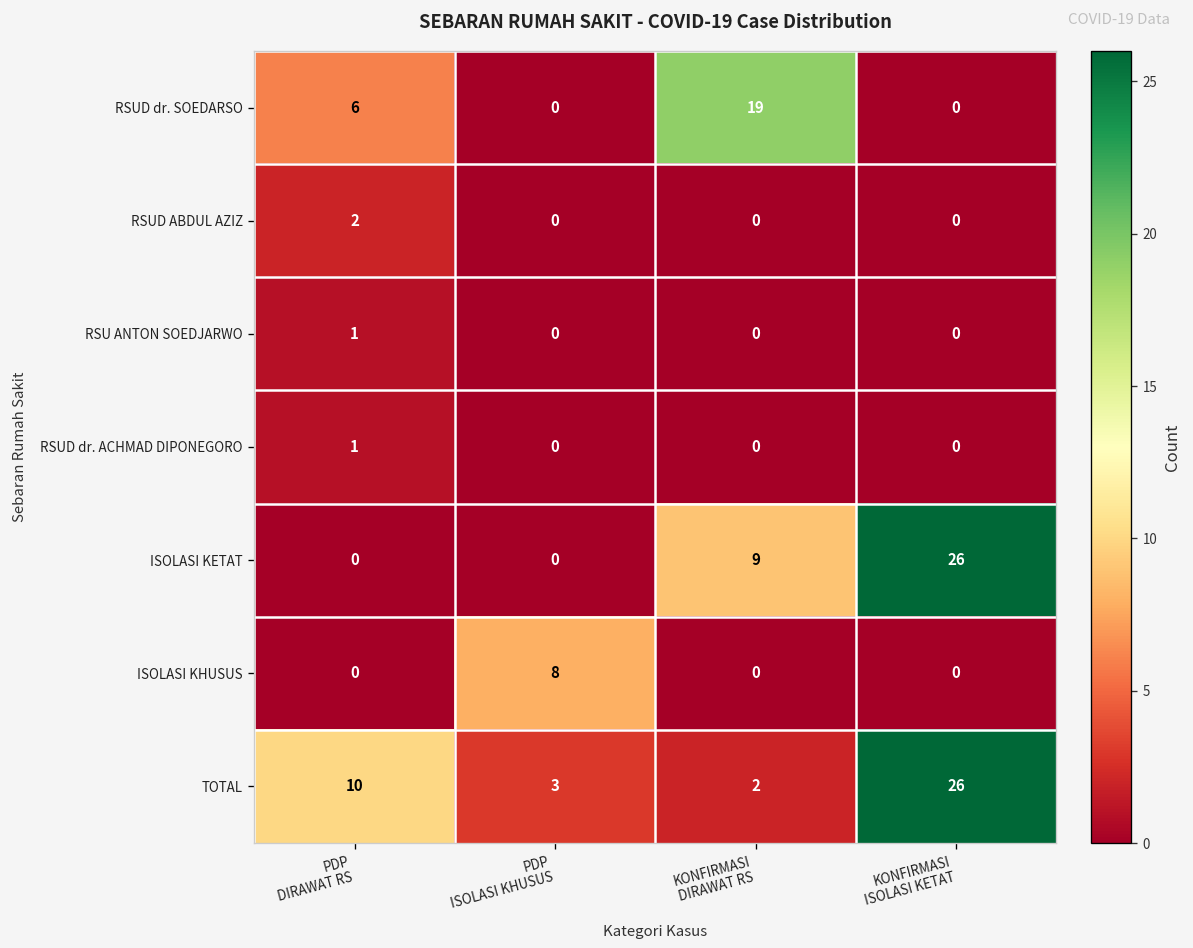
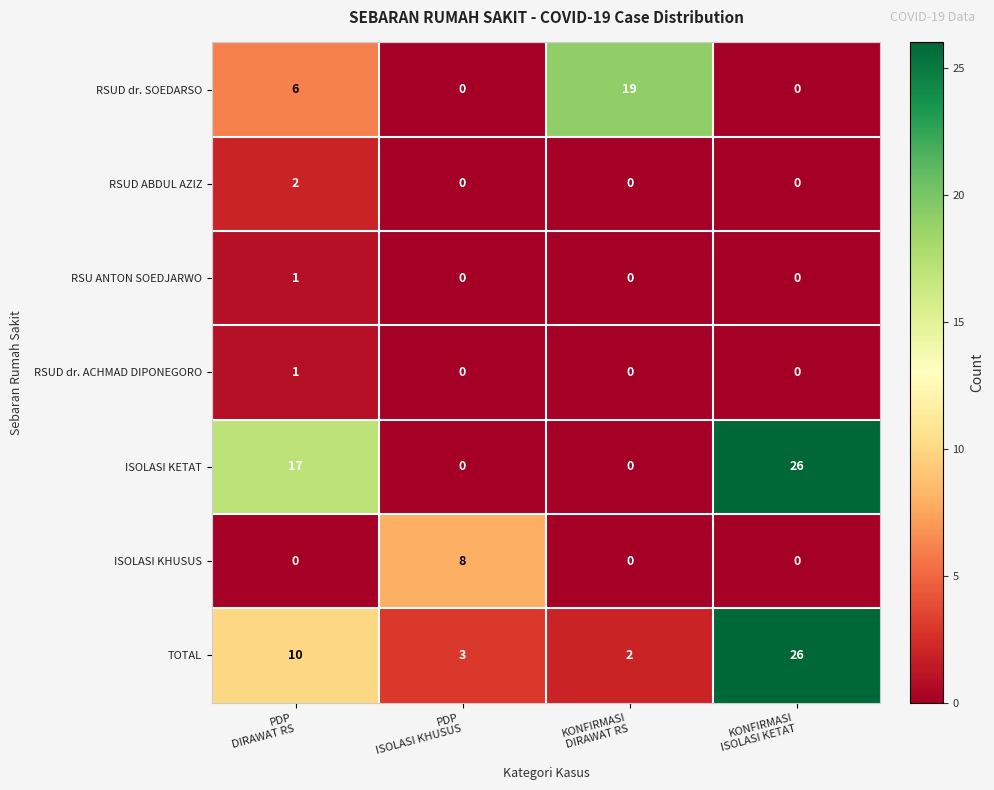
  {
    "RSUD dr. SOEDARSO": {
      "PDP DIRAWAT RS": 6,
      "PDP ISOLASI KHUSUS": 0,
      "KONFIRMASI DIRAWAT RS": 19,
      "KONFIRMASI ISOLASI KETAT": 0
    },
    "RSUD ABDUL AZIZ": {
      "PDP DIRAWAT RS": 2,
      "PDP ISOLASI KHUSUS": 0,
      "KONFIRMASI DIRAWAT RS": 0,
      "KONFIRMASI ISOLASI KETAT": 0
    },
    "RSU ANTON SOEDJARWO": {
      "PDP DIRAWAT RS": 1,
      "PDP ISOLASI KHUSUS": 0,
      "KONFIRMASI DIRAWAT RS": 0,
      "KONFIRMASI ISOLASI KETAT": 0
    },
    "RSUD dr. ACHMAD DIPONEGORO": {
      "PDP DIRAWAT RS": 1,
      "PDP ISOLASI KHUSUS": 0,
      "KONFIRMASI DIRAWAT RS": 0,
      "KONFIRMASI ISOLASI KETAT": 0
    },
    "ISOLASI KETAT": {
-     "PDP DIRAWAT RS": 0,
+     "PDP DIRAWAT RS": 17,
      "PDP ISOLASI KHUSUS": 0,
-     "KONFIRMASI DIRAWAT RS": 9,
+     "KONFIRMASI DIRAWAT RS": 0,
      "KONFIRMASI ISOLASI KETAT": 26
    },
    "ISOLASI KHUSUS": {
      "PDP DIRAWAT RS": 0,
      "PDP ISOLASI KHUSUS": 8,
      "KONFIRMASI DIRAWAT RS": 0,
      "KONFIRMASI ISOLASI KETAT": 0
    },
    "TOTAL": {
      "PDP DIRAWAT RS": 10,
      "PDP ISOLASI KHUSUS": 3,
      "KONFIRMASI DIRAWAT RS": 2,
      "KONFIRMASI ISOLASI KETAT": 26
    }
  }
